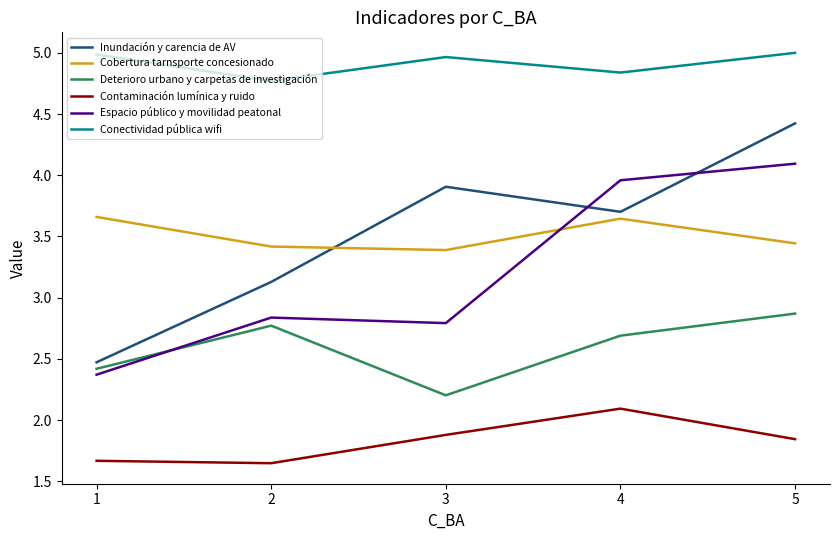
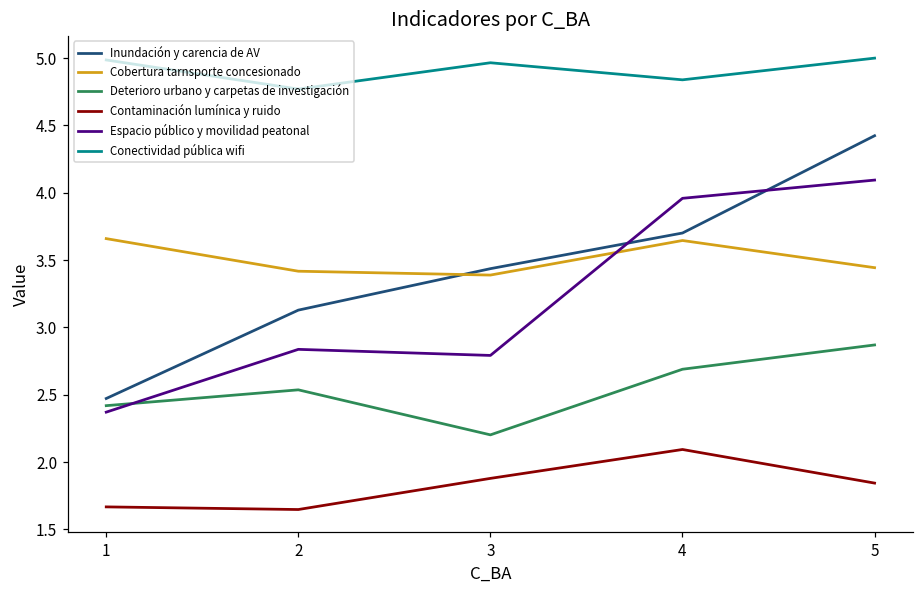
  {
    "Inundación y carencia de AV": {
      "1": 2.47,
      "2": 3.13,
-     "3": 3.91,
+     "3": 3.44,
      "4": 3.70,
      "5": 4.42
    },
    "Cobertura tarnsporte concesionado": {
      "1": 3.66,
      "2": 3.42,
      "3": 3.39,
      "4": 3.65,
      "5": 3.44
    },
    "Deterioro urbano y carpetas de investigación": {
      "1": 2.42,
-     "2": 2.77,
+     "2": 2.54,
      "3": 2.20,
      "4": 2.69,
      "5": 2.87
    },
    "Contaminación lumínica y ruido": {
      "1": 1.67,
      "2": 1.65,
      "3": 1.88,
      "4": 2.09,
      "5": 1.84
    },
    "Espacio público y movilidad peatonal": {
      "1": 2.37,
      "2": 2.84,
      "3": 2.79,
      "4": 3.96,
      "5": 4.09
    },
    "Conectividad pública wifi": {
      "3": 4.97,
      "4": 4.84,
      "5": 5.00
    }
  }
